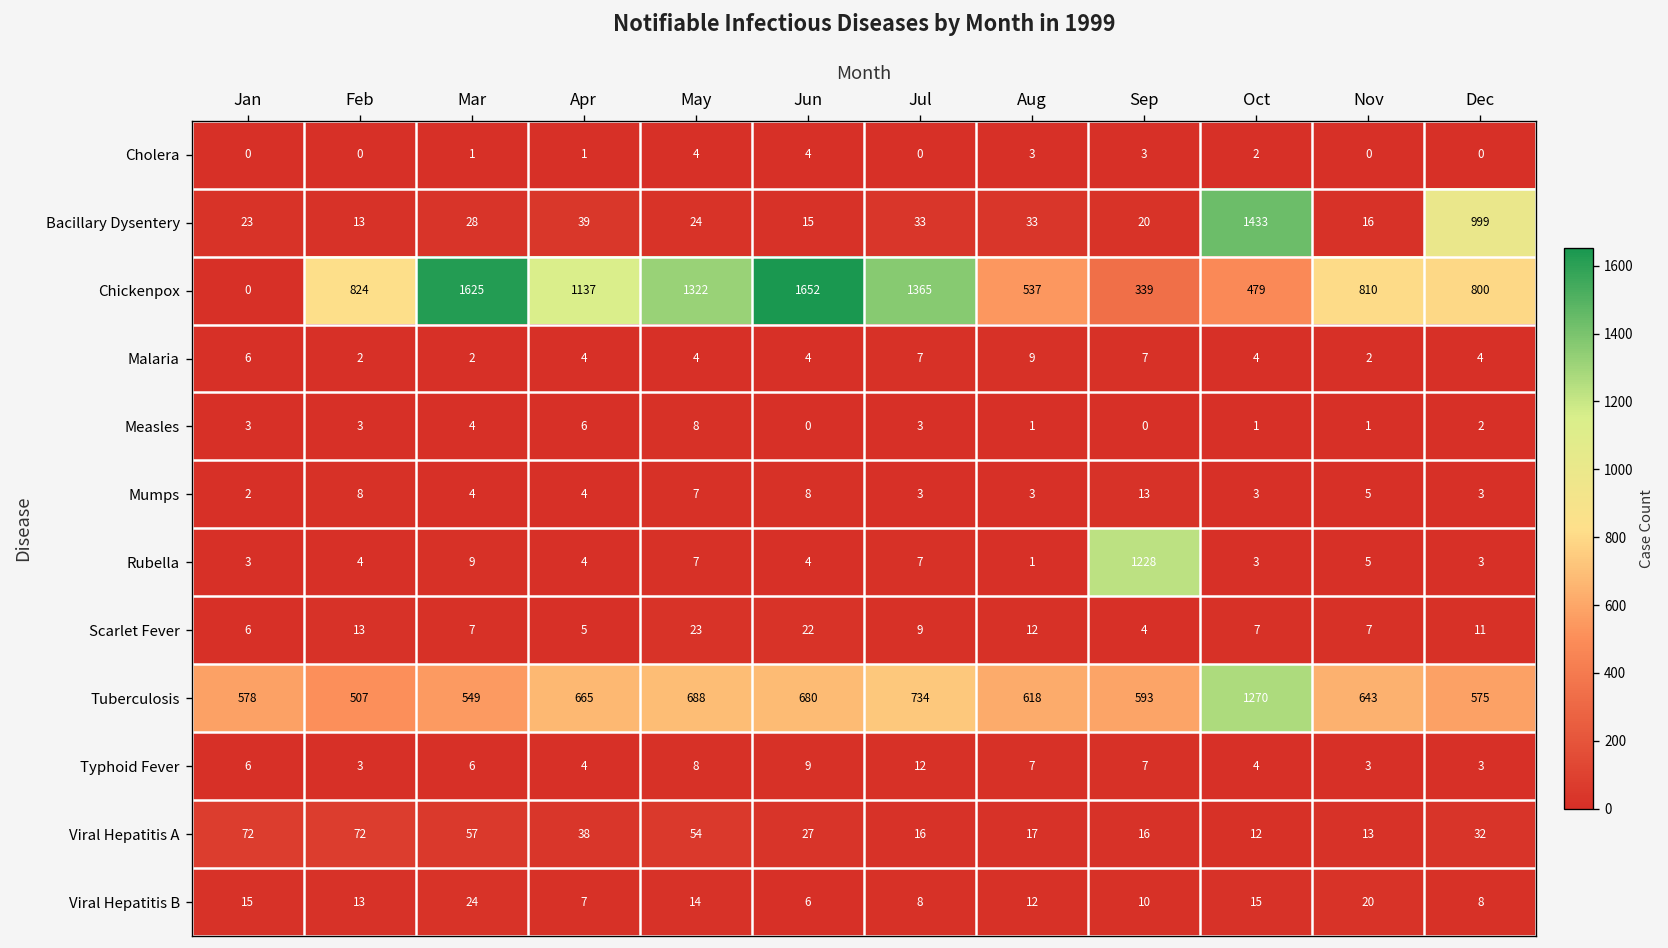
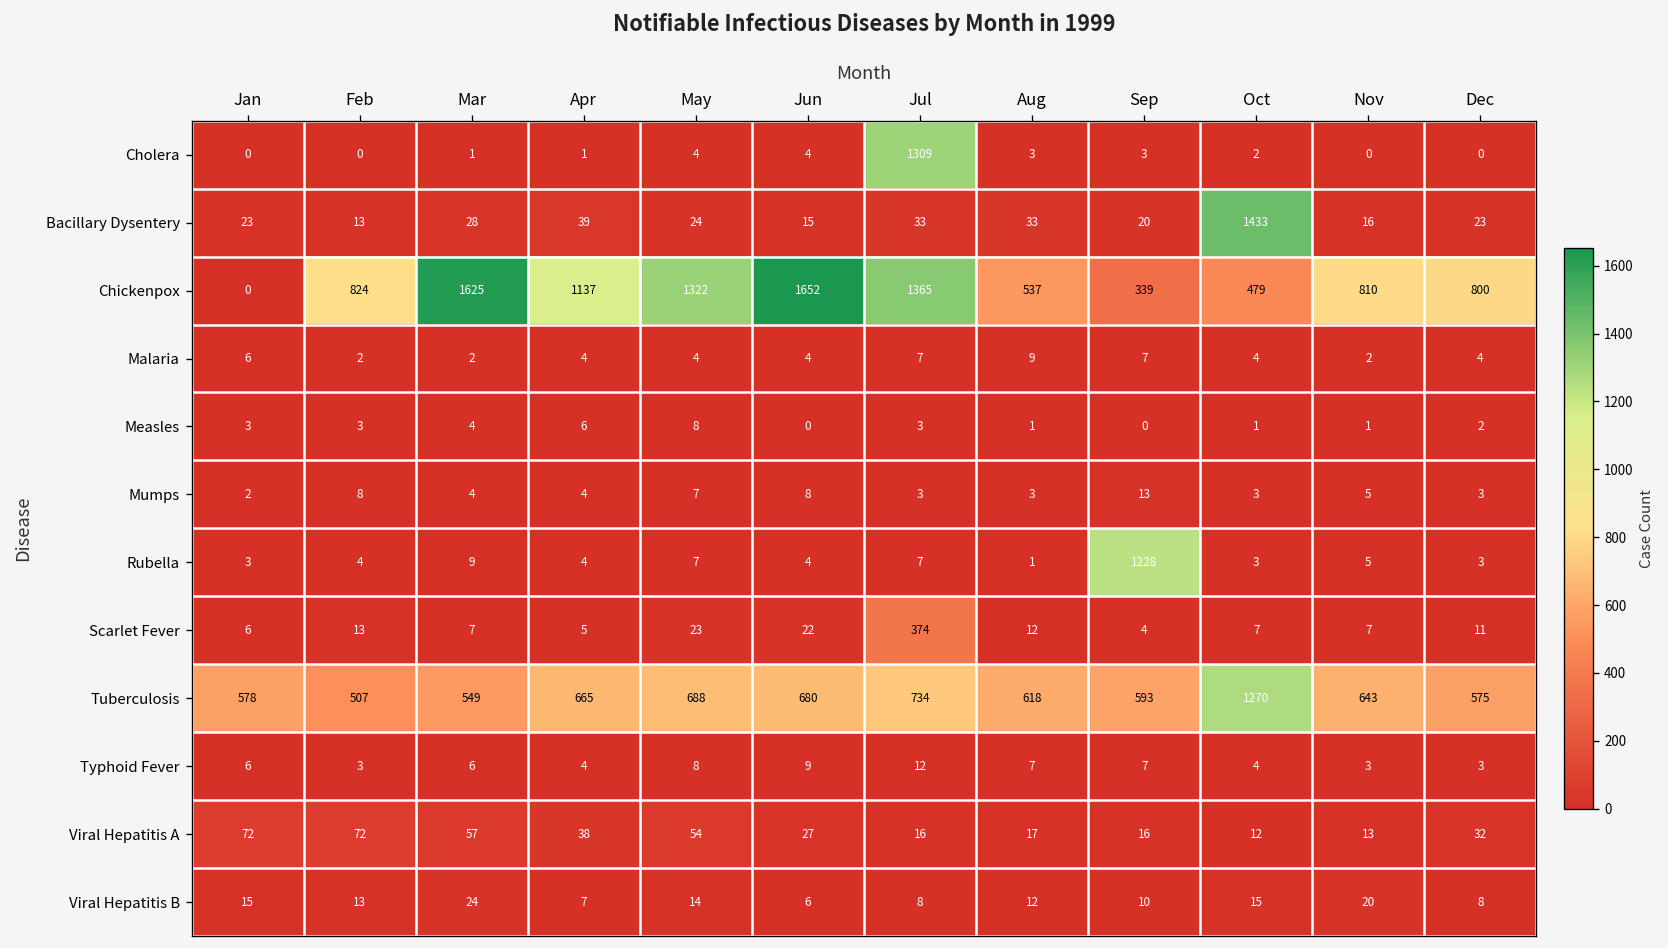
  {
    "Cholera": {
      "Jan": 0,
      "Feb": 0,
      "Mar": 1,
      "Apr": 1,
      "May": 4,
      "Jun": 4,
-     "Jul": 0,
+     "Jul": 1309,
      "Aug": 3,
      "Sep": 3,
      "Oct": 2,
      "Nov": 0,
      "Dec": 0
    },
    "Bacillary Dysentery": {
      "Jan": 23,
      "Feb": 13,
      "Mar": 28,
      "Apr": 39,
      "May": 24,
      "Jun": 15,
      "Jul": 33,
      "Aug": 33,
      "Sep": 20,
      "Oct": 1433,
      "Nov": 16,
-     "Dec": 999
+     "Dec": 23
    },
    "Chickenpox": {
      "Jan": 0,
      "Feb": 824,
      "Mar": 1625,
      "Apr": 1137,
      "May": 1322,
      "Jun": 1652,
      "Jul": 1365,
      "Aug": 537,
      "Sep": 339,
      "Oct": 479,
      "Nov": 810,
      "Dec": 800
    },
    "Malaria": {
      "Jan": 6,
      "Feb": 2,
      "Mar": 2,
      "Apr": 4,
      "May": 4,
      "Jun": 4,
      "Jul": 7,
      "Aug": 9,
      "Sep": 7,
      "Oct": 4,
      "Nov": 2,
      "Dec": 4
    },
    "Measles": {
      "Jan": 3,
      "Feb": 3,
      "Mar": 4,
      "Apr": 6,
      "May": 8,
      "Jun": 0,
      "Jul": 3,
      "Aug": 1,
      "Sep": 0,
      "Oct": 1,
      "Nov": 1,
      "Dec": 2
    },
    "Mumps": {
      "Jan": 2,
      "Feb": 8,
      "Mar": 4,
      "Apr": 4,
      "May": 7,
      "Jun": 8,
      "Jul": 3,
      "Aug": 3,
      "Sep": 13,
      "Oct": 3,
      "Nov": 5,
      "Dec": 3
    },
    "Rubella": {
      "Jan": 3,
      "Feb": 4,
      "Mar": 9,
      "Apr": 4,
      "May": 7,
      "Jun": 4,
      "Jul": 7,
      "Aug": 1,
      "Sep": 1228,
      "Oct": 3,
      "Nov": 5,
      "Dec": 3
    },
    "Scarlet Fever": {
      "Jan": 6,
      "Feb": 13,
      "Mar": 7,
      "Apr": 5,
      "May": 23,
      "Jun": 22,
-     "Jul": 9,
+     "Jul": 374,
      "Aug": 12,
      "Sep": 4,
      "Oct": 7,
      "Nov": 7,
      "Dec": 11
    },
    "Tuberculosis": {
      "Jan": 578,
      "Feb": 507,
      "Mar": 549,
      "Apr": 665,
      "May": 688,
      "Jun": 680,
      "Jul": 734,
      "Aug": 618,
      "Sep": 593,
      "Oct": 1270,
      "Nov": 643,
      "Dec": 575
    },
    "Typhoid Fever": {
      "Jan": 6,
      "Feb": 3,
      "Mar": 6,
      "Apr": 4,
      "May": 8,
      "Jun": 9,
      "Jul": 12,
      "Aug": 7,
      "Sep": 7,
      "Oct": 4,
      "Nov": 3,
      "Dec": 3
    },
    "Viral Hepatitis A": {
      "Jan": 72,
      "Feb": 72,
      "Mar": 57,
      "Apr": 38,
      "May": 54,
      "Jun": 27,
      "Jul": 16,
      "Aug": 17,
      "Sep": 16,
      "Oct": 12,
      "Nov": 13,
      "Dec": 32
    },
    "Viral Hepatitis B": {
      "Jan": 15,
      "Feb": 13,
      "Mar": 24,
      "Apr": 7,
      "May": 14,
      "Jun": 6,
      "Jul": 8,
      "Aug": 12,
      "Sep": 10,
      "Oct": 15,
      "Nov": 20,
      "Dec": 8
    }
  }
